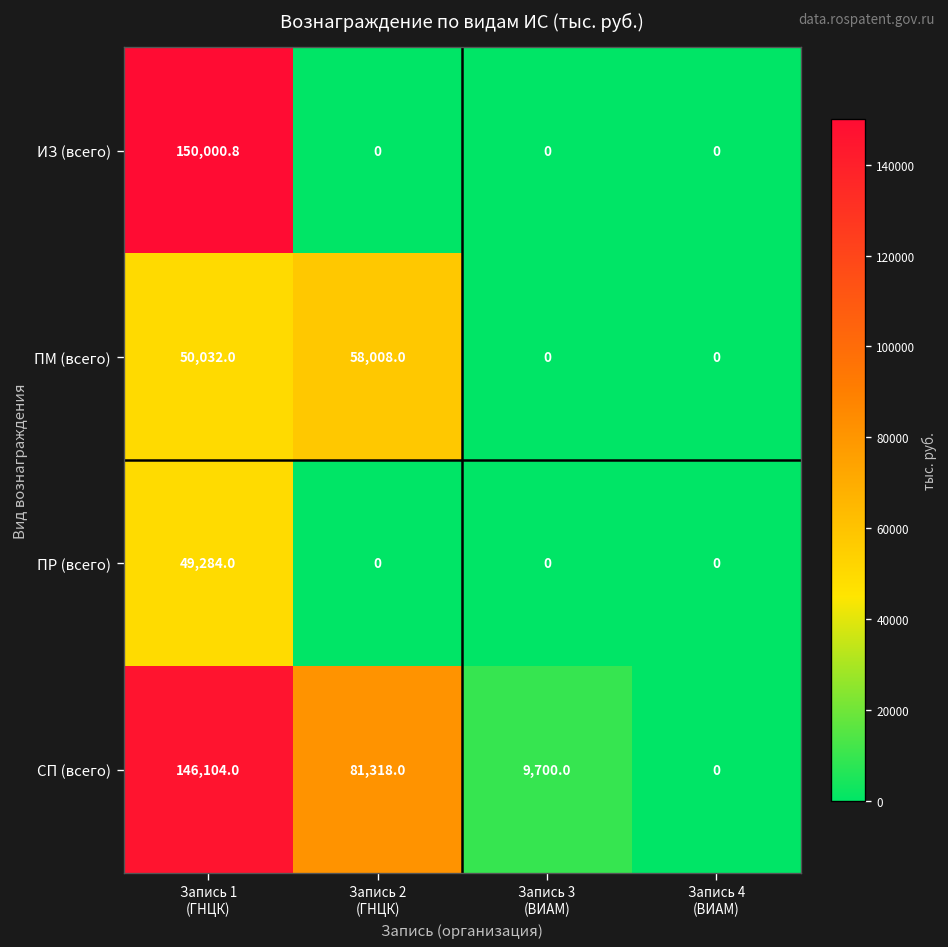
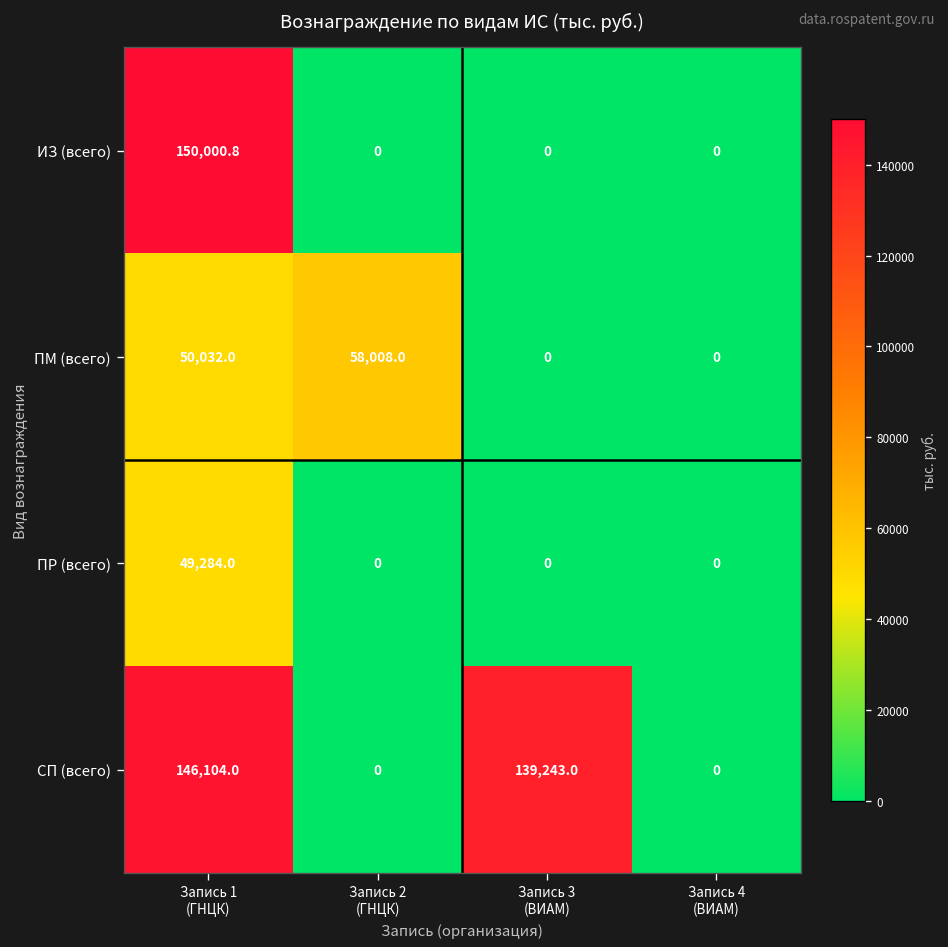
  {
    "ИЗ (всего)": {
      "Запись 1 (ГНЦК)": "150,000.8",
      "Запись 2 (ГНЦК)": "0",
      "Запись 3 (ВИАМ)": "0",
      "Запись 4 (ВИАМ)": "0"
    },
    "ПМ (всего)": {
      "Запись 1 (ГНЦК)": "50,032.0",
      "Запись 2 (ГНЦК)": "58,008.0",
      "Запись 3 (ВИАМ)": "0",
      "Запись 4 (ВИАМ)": "0"
    },
    "ПР (всего)": {
      "Запись 1 (ГНЦК)": "49,284.0",
      "Запись 2 (ГНЦК)": "0",
      "Запись 3 (ВИАМ)": "0",
      "Запись 4 (ВИАМ)": "0"
    },
    "СП (всего)": {
      "Запись 1 (ГНЦК)": "146,104.0",
-     "Запись 2 (ГНЦК)": "81,318.0",
-     "Запись 3 (ВИАМ)": "9,700.0",
+     "Запись 2 (ГНЦК)": "0",
+     "Запись 3 (ВИАМ)": "139,243.0",
      "Запись 4 (ВИАМ)": "0"
    }
  }
